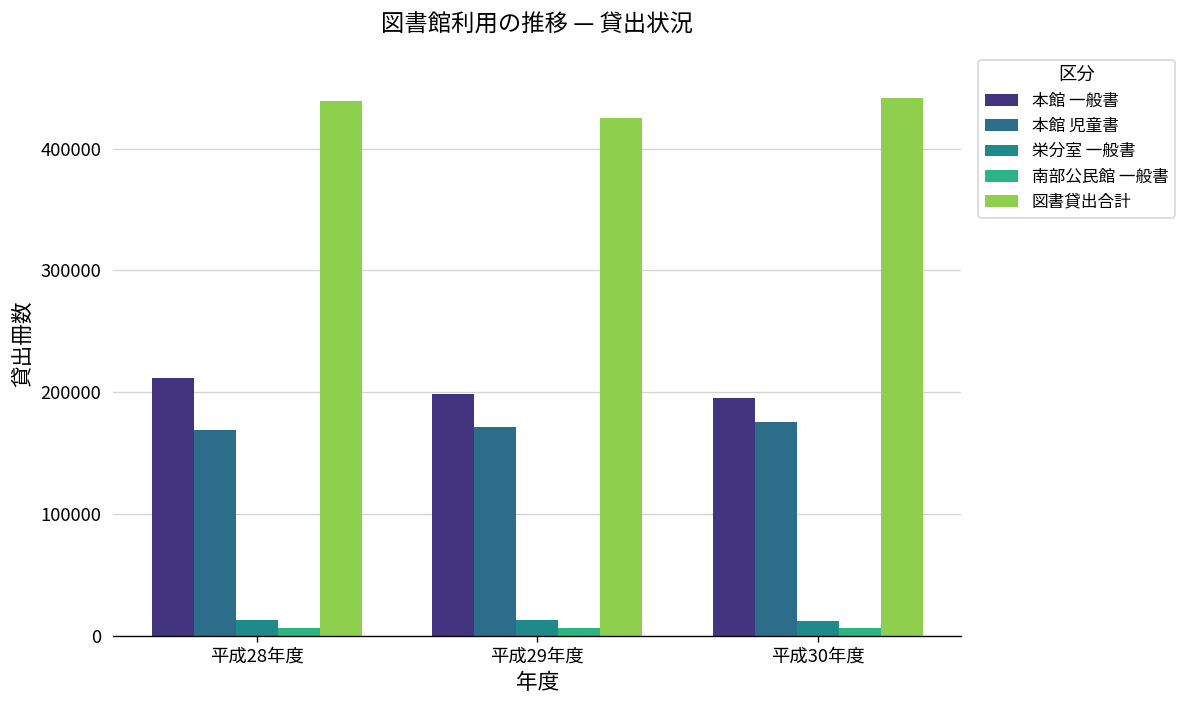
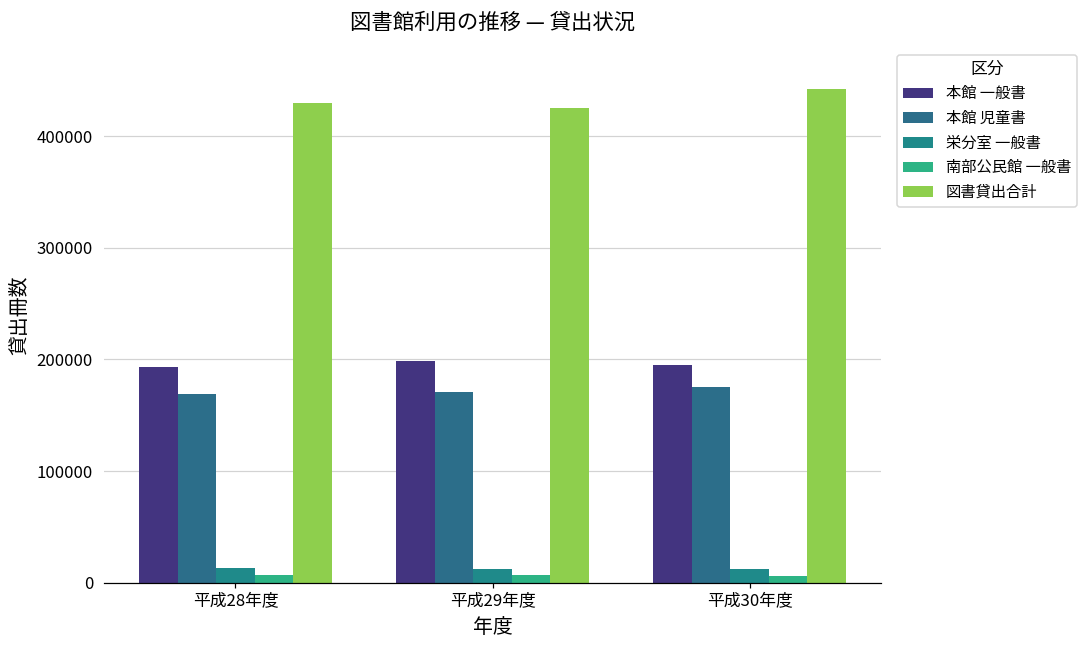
  {
    "本館 一般書": {
-     "平成28年度": 212000,
+     "平成28年度": 193000,
      "平成29年度": 198000,
      "平成30年度": 195000
    },
    "図書貸出合計": {
-     "平成28年度": 439000,
+     "平成28年度": 430000,
      "平成29年度": 425000,
      "平成30年度": 442000
    }
  }
